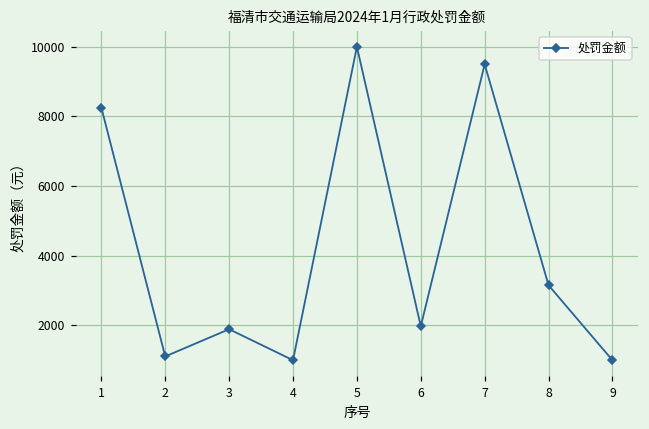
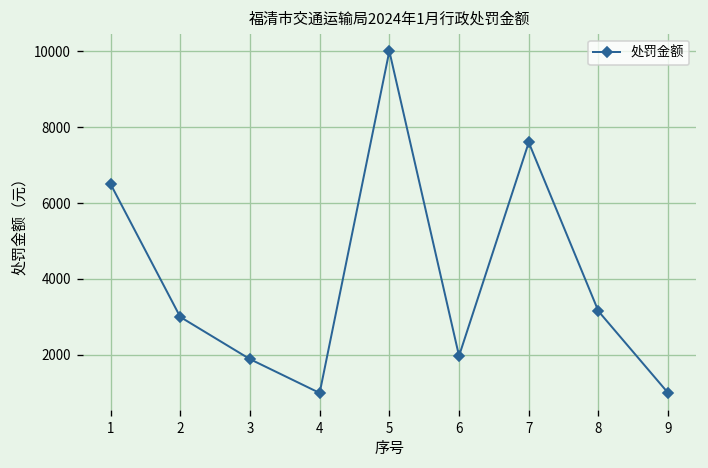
  {
-   "1": 8300,
-   "2": 1100,
+   "1": 6500,
+   "2": 3000,
    "3": 1900,
    "4": 1000,
    "5": 10000,
    "6": 2000,
-   "7": 9500,
+   "7": 7600,
    "8": 3200,
    "9": 1000
  }
